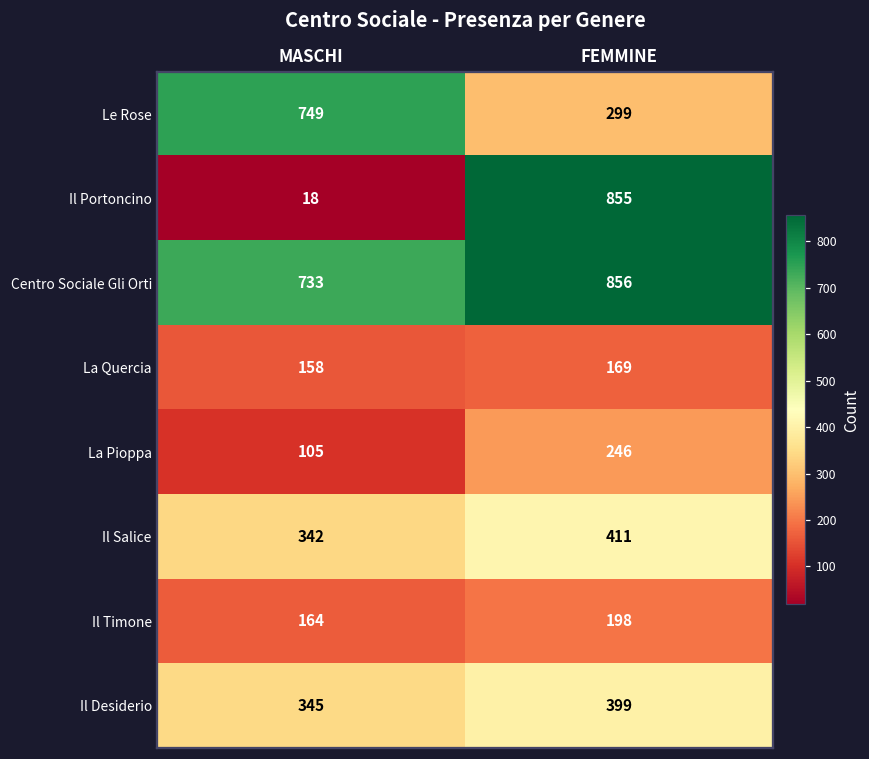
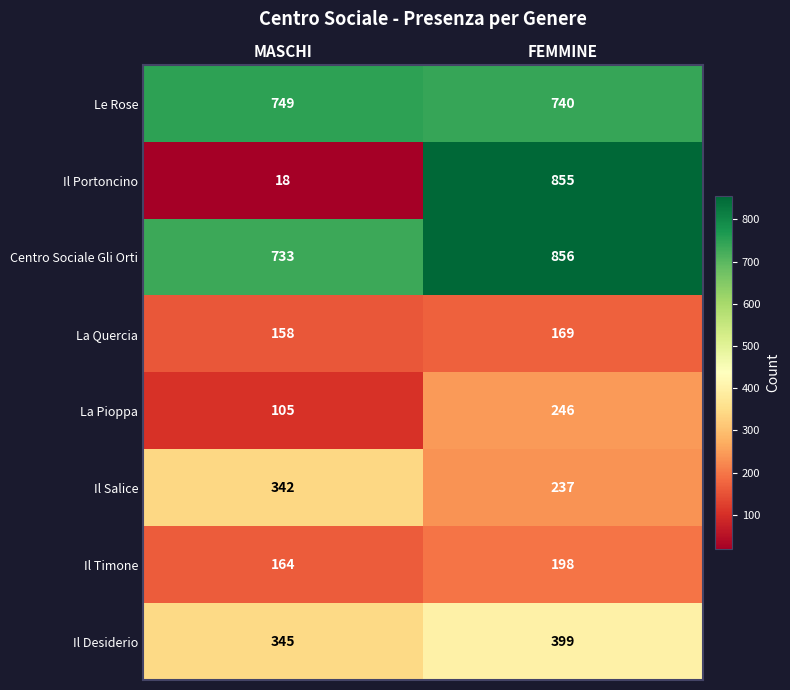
  {
    "Le Rose": {
      "MASCHI": 749,
-     "FEMMINE": 299
+     "FEMMINE": 740
    },
    "Il Portoncino": {
      "MASCHI": 18,
      "FEMMINE": 855
    },
    "Centro Sociale Gli Orti": {
      "MASCHI": 733,
      "FEMMINE": 856
    },
    "La Quercia": {
      "MASCHI": 158,
      "FEMMINE": 169
    },
    "La Pioppa": {
      "MASCHI": 105,
      "FEMMINE": 246
    },
    "Il Salice": {
      "MASCHI": 342,
-     "FEMMINE": 411
+     "FEMMINE": 237
    },
    "Il Timone": {
      "MASCHI": 164,
      "FEMMINE": 198
    },
    "Il Desiderio": {
      "MASCHI": 345,
      "FEMMINE": 399
    }
  }
